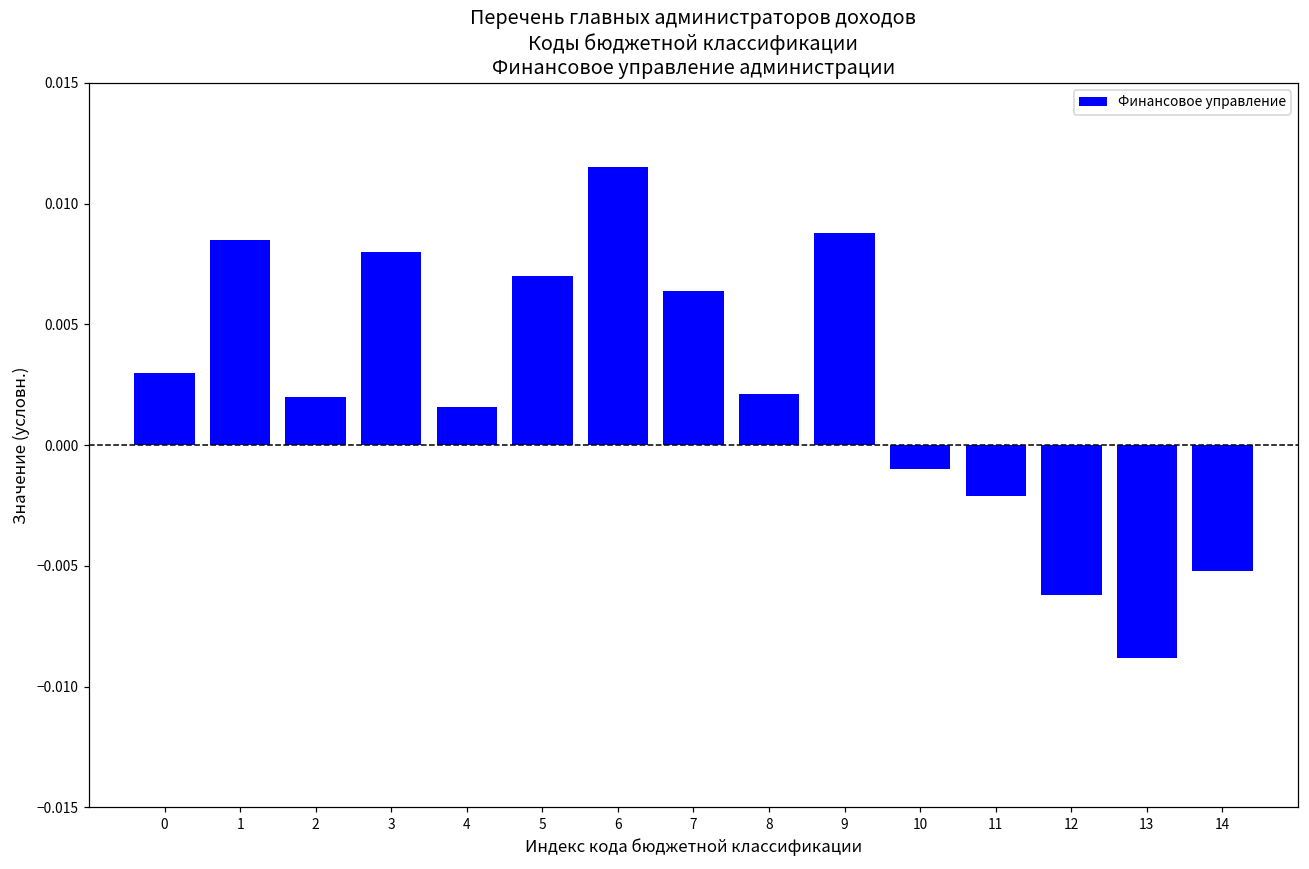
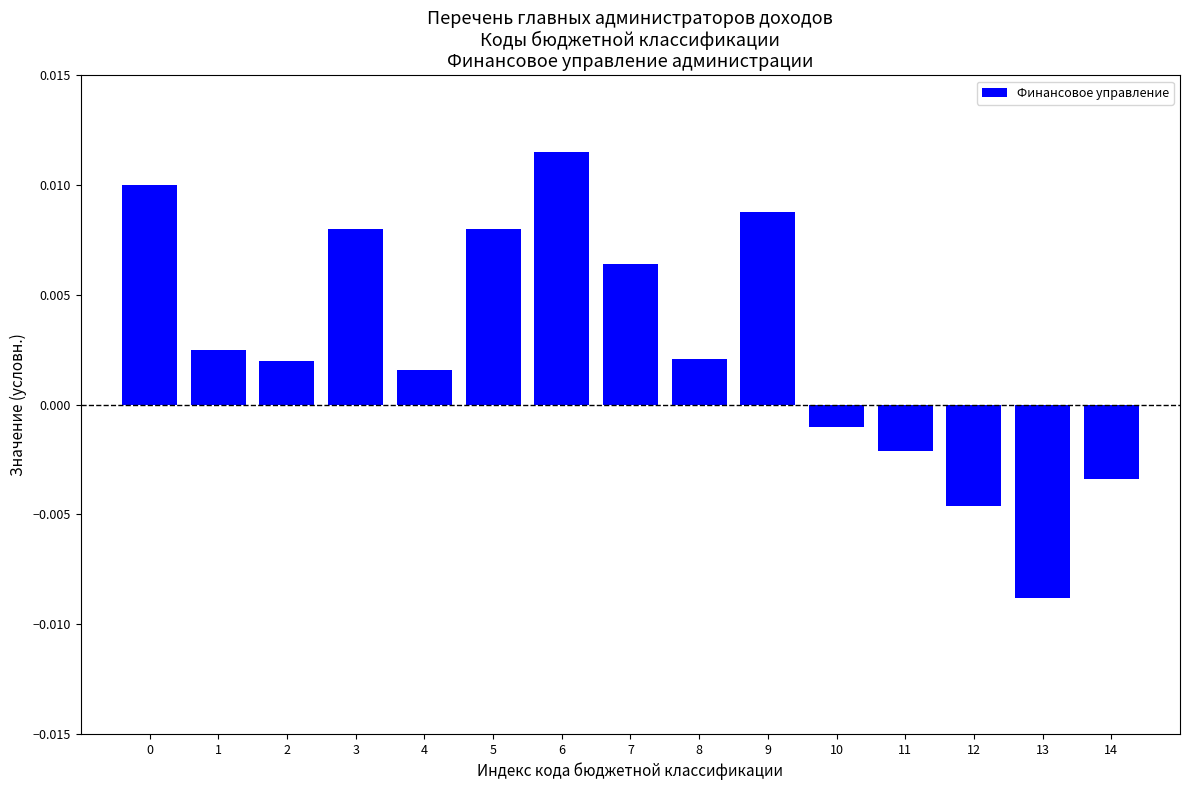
  {
-   "0": 0.003,
-   "1": 0.0085,
+   "0": 0.010,
+   "1": 0.0025,
    "2": 0.0020,
    "3": 0.0080,
    "4": 0.0016,
-   "5": 0.007,
+   "5": 0.008,
    "6": 0.0115,
    "7": 0.0064,
    "8": 0.0021,
    "9": 0.0088,
    "10": -0.0010,
    "11": -0.0021,
-   "12": -0.0062,
+   "12": -0.0046,
    "13": -0.0088,
-   "14": -0.0052
+   "14": -0.0034
  }
